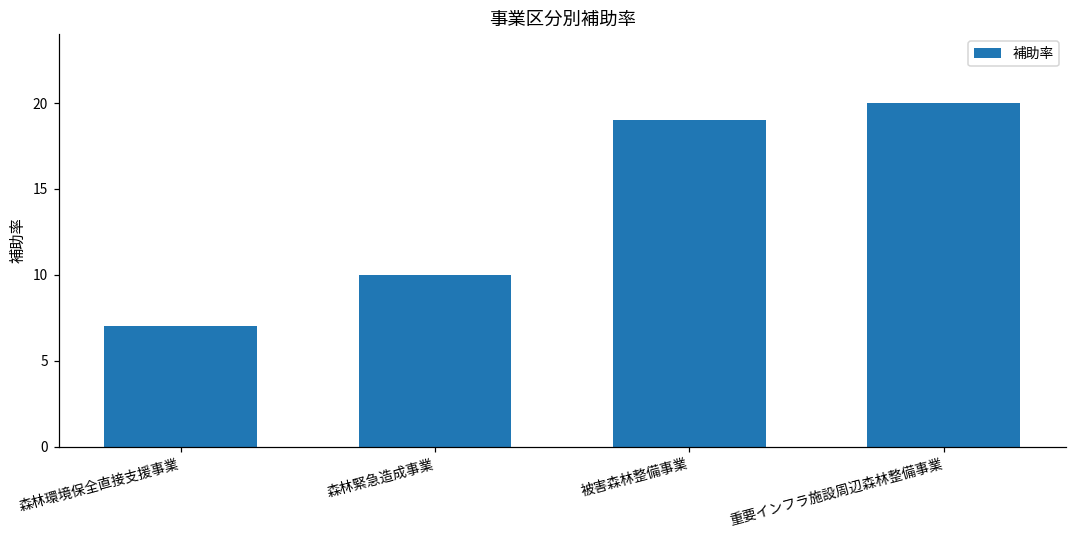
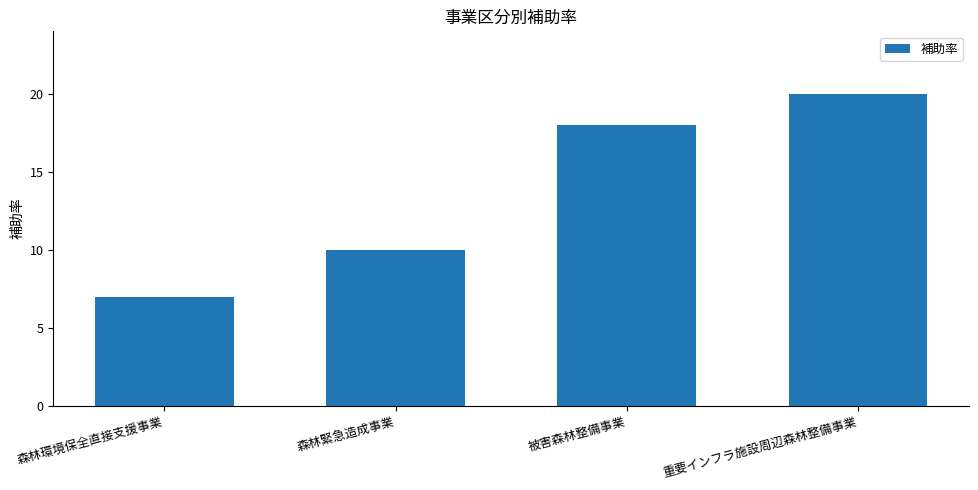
  {
    "森林環境保全直接支援事業": 7,
    "森林緊急造成事業": 10,
-   "被害森林整備事業": 19,
+   "被害森林整備事業": 18,
    "重要インフラ施設周辺森林整備事業": 20
  }
